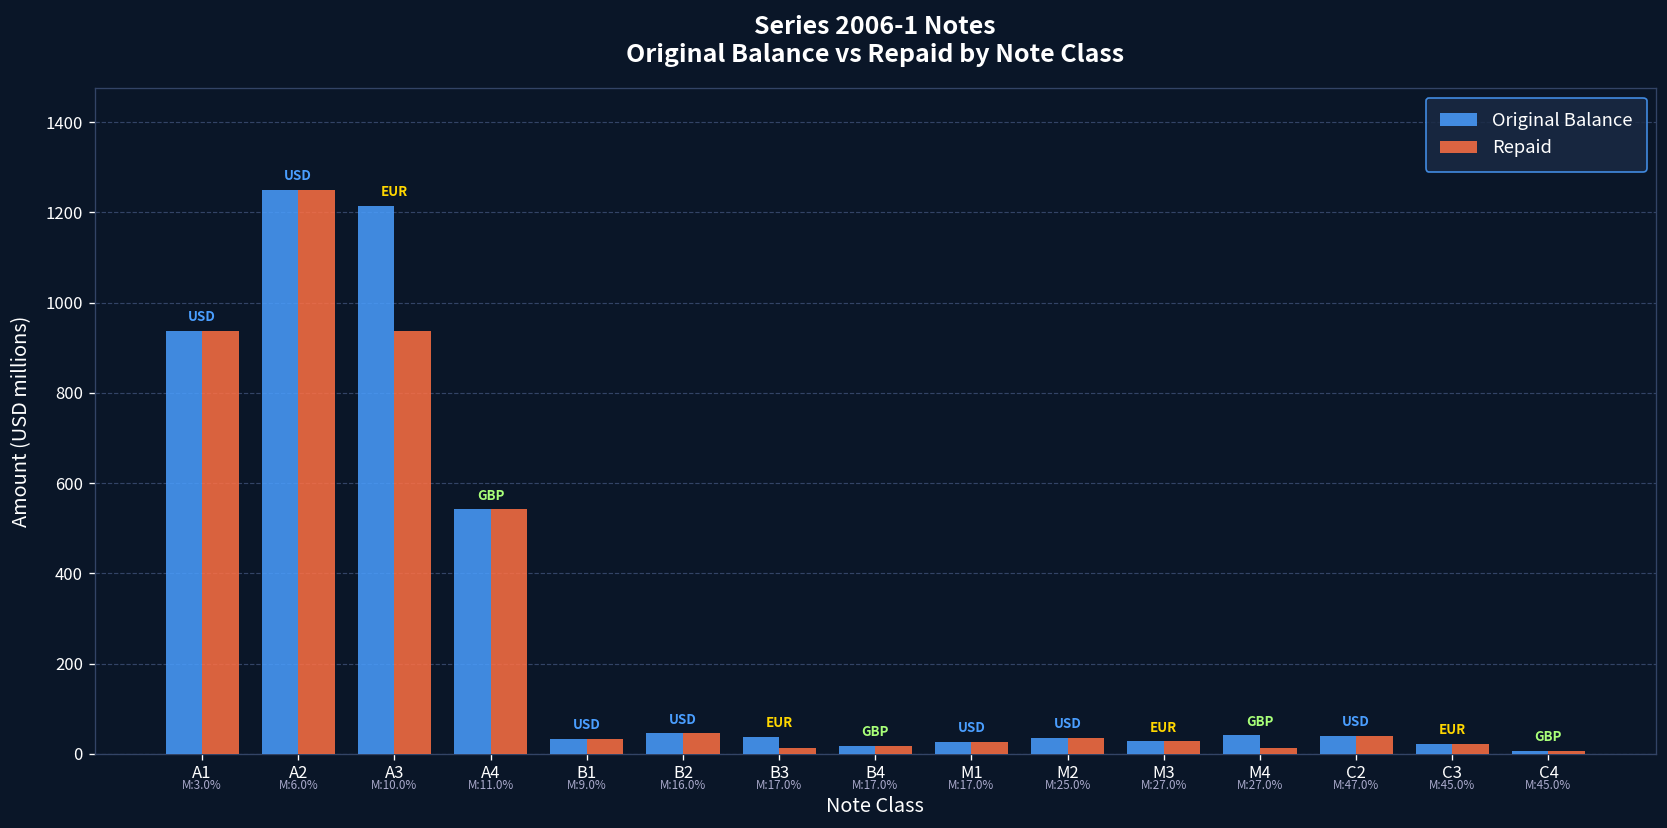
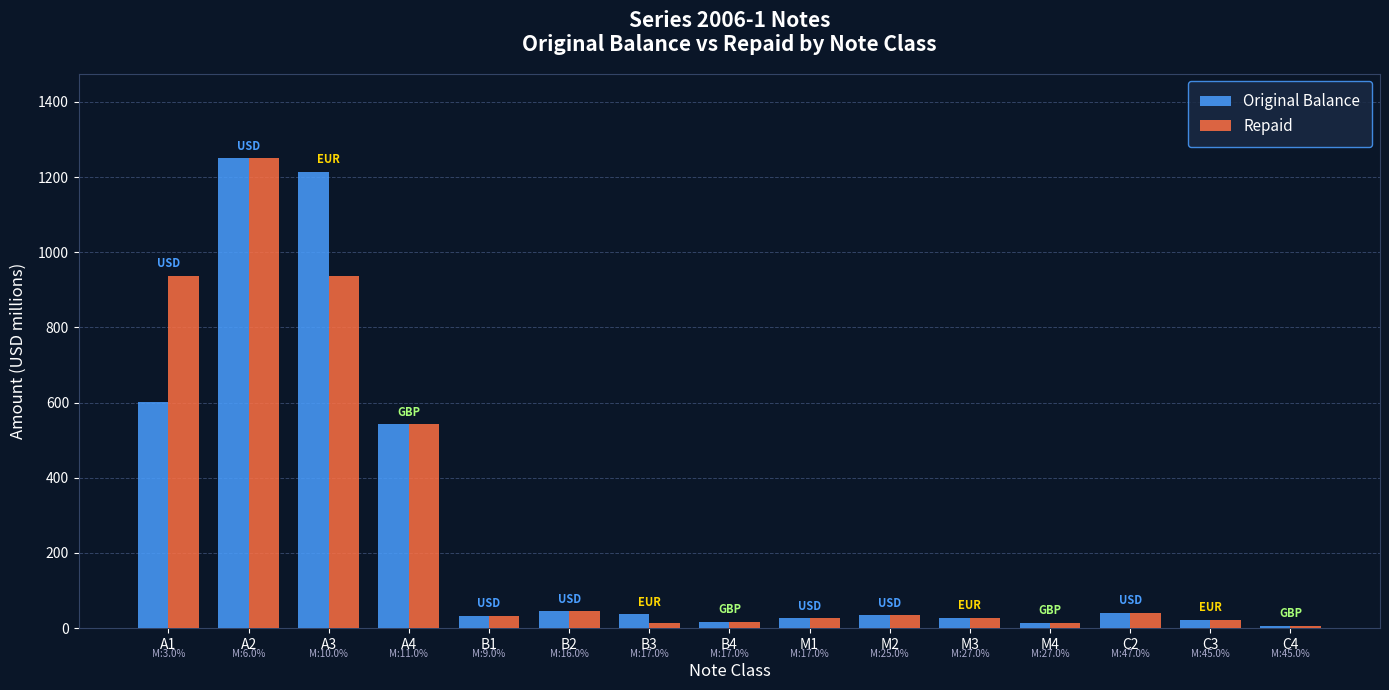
  {
    "Original Balance": {
-     "A1": 940,
+     "A1": 600,
      "A2": 1250,
      "A3": 1210,
      "A4": 540,
      "B1": 30,
      "B2": 50,
      "B3": 40,
      "B4": 20,
      "M1": 30,
      "M2": 30,
      "M3": 30,
-     "M4": 40,
+     "M4": 10,
      "C2": 40,
      "C3": 20
    },
    "Repaid": {
      "A1": 940,
      "A2": 1250,
      "A3": 940,
      "A4": 540,
      "B1": 30,
      "B2": 50,
      "B3": 10,
      "B4": 20,
      "M1": 30,
      "M2": 30,
      "M3": 30,
      "M4": 10,
      "C2": 40,
      "C3": 20
    }
  }
